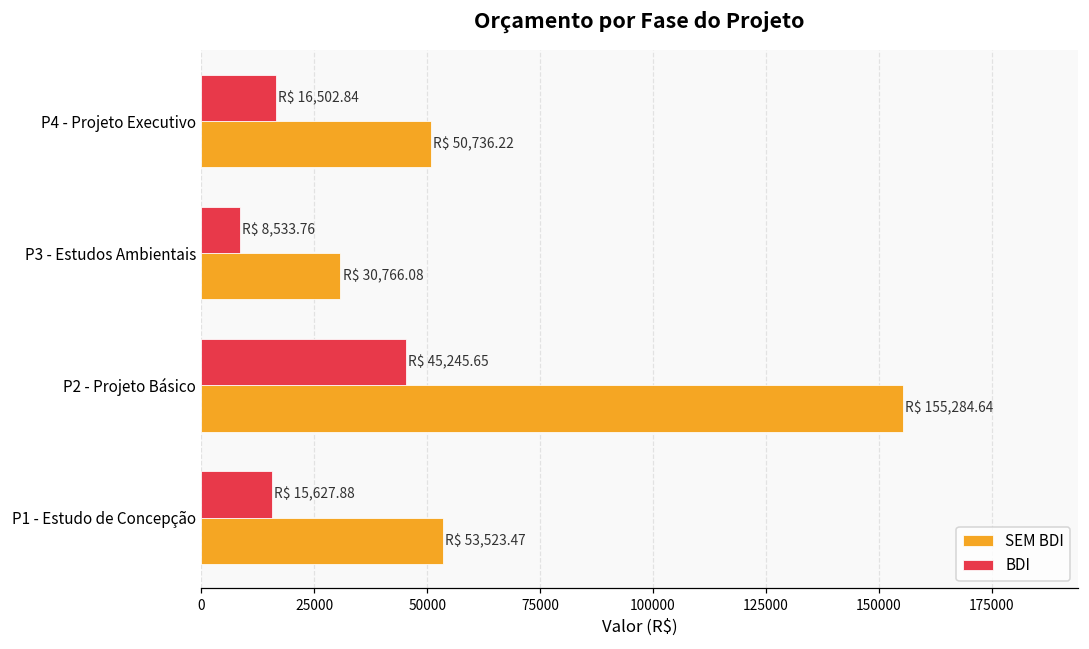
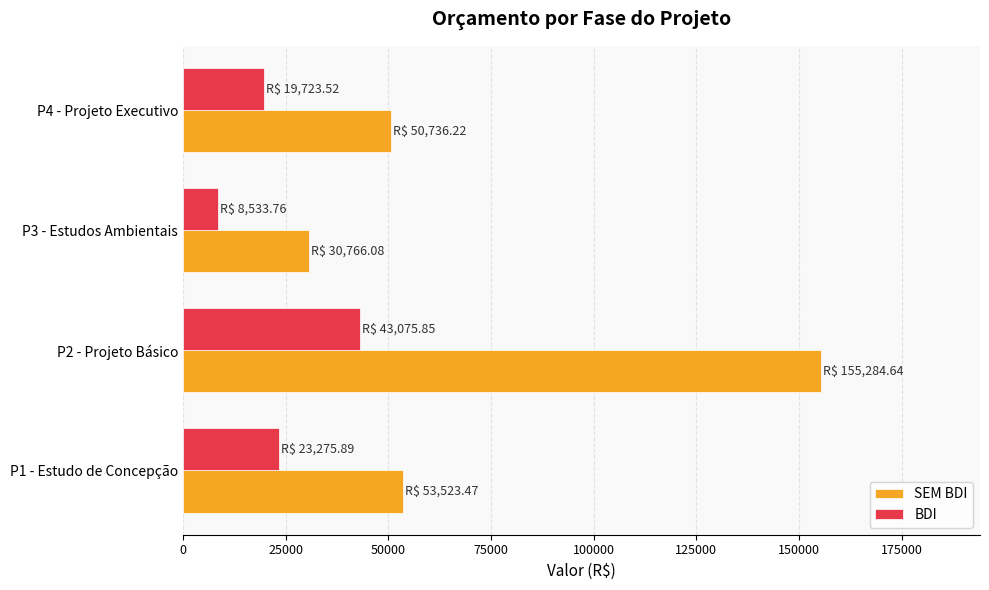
  {
    "SEM BDI": {
      "P4 - Projeto Executivo": "50,736.22",
      "P3 - Estudos Ambientais": "30,766.08",
      "P2 - Projeto Básico": "155,284.64",
      "P1 - Estudo de Concepção": "53,523.47"
    },
    "BDI": {
-     "P4 - Projeto Executivo": "16,502.84",
+     "P4 - Projeto Executivo": "19,723.52",
      "P3 - Estudos Ambientais": "8,533.76",
-     "P2 - Projeto Básico": "45,245.65",
-     "P1 - Estudo de Concepção": "15,627.88"
+     "P2 - Projeto Básico": "43,075.85",
+     "P1 - Estudo de Concepção": "23,275.89"
    }
  }
